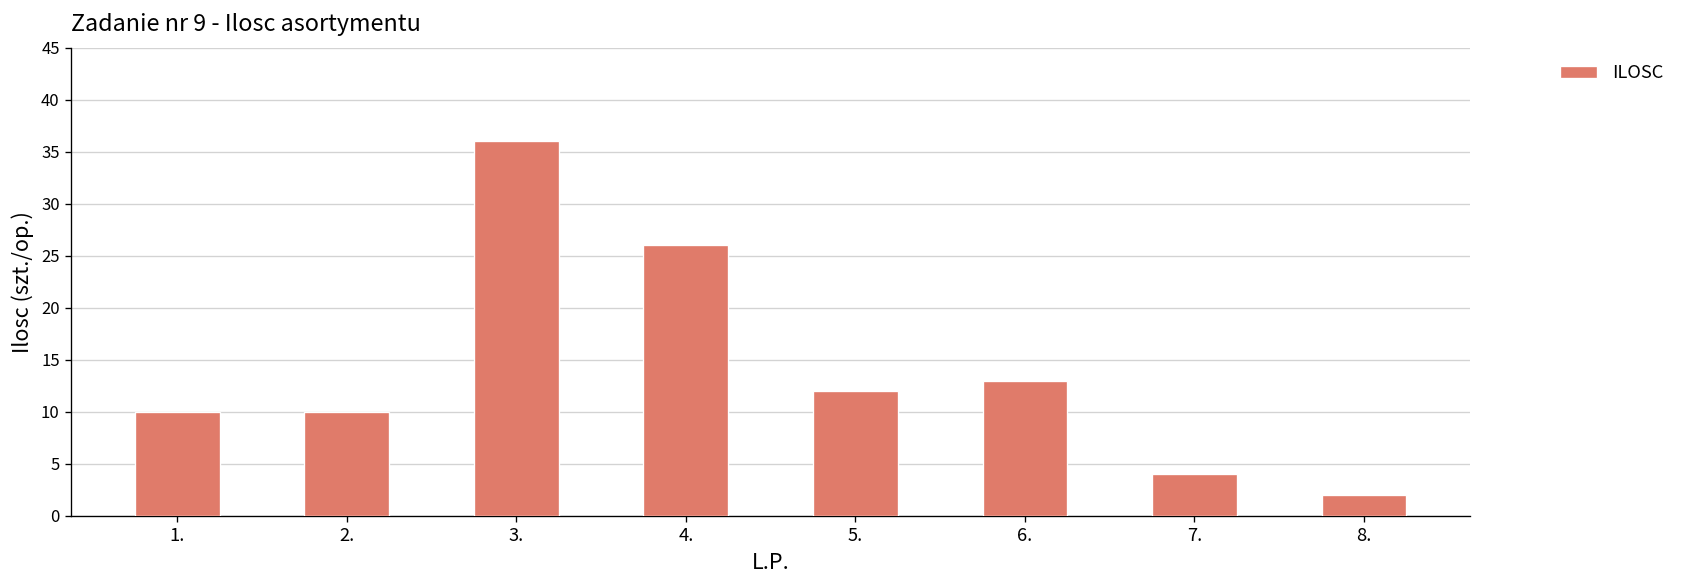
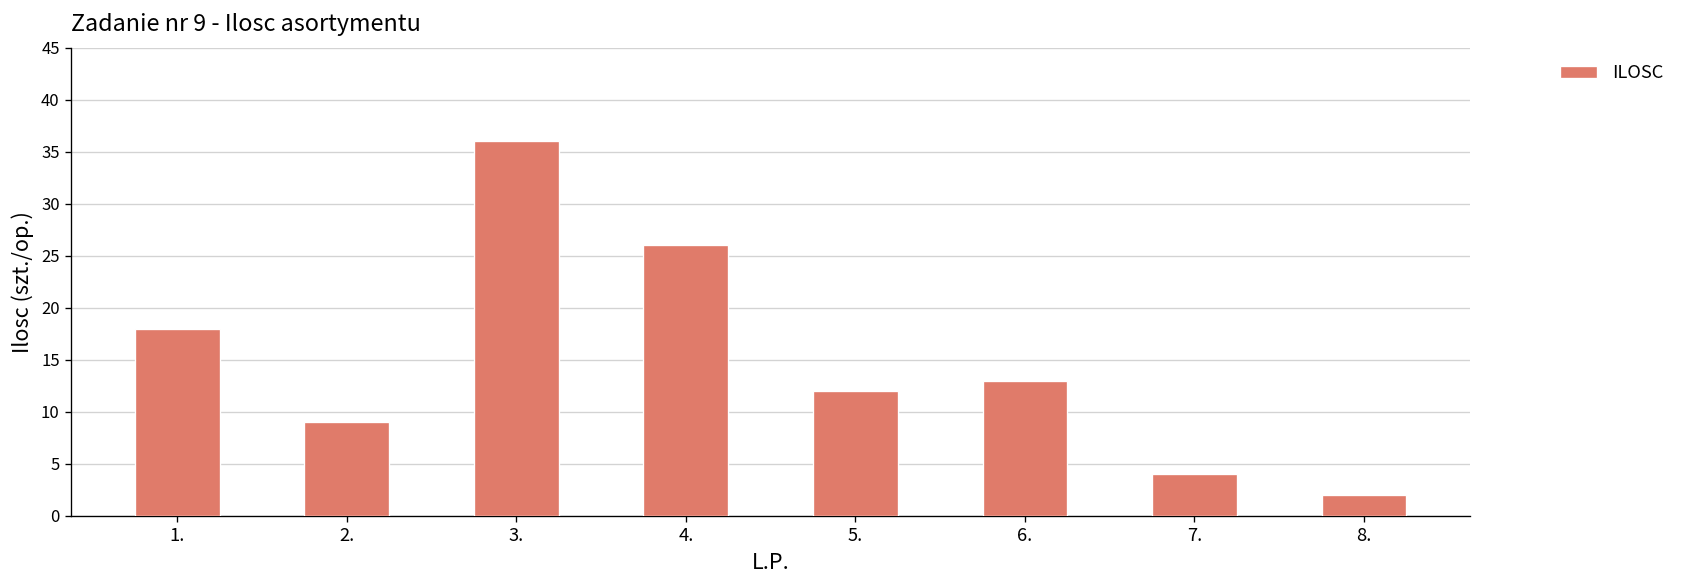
  {
-   "1.": 10,
-   "2.": 10,
+   "1.": 18,
+   "2.": 9,
    "3.": 36,
    "4.": 26,
    "5.": 12,
    "6.": 13,
    "7.": 4,
    "8.": 2
  }
